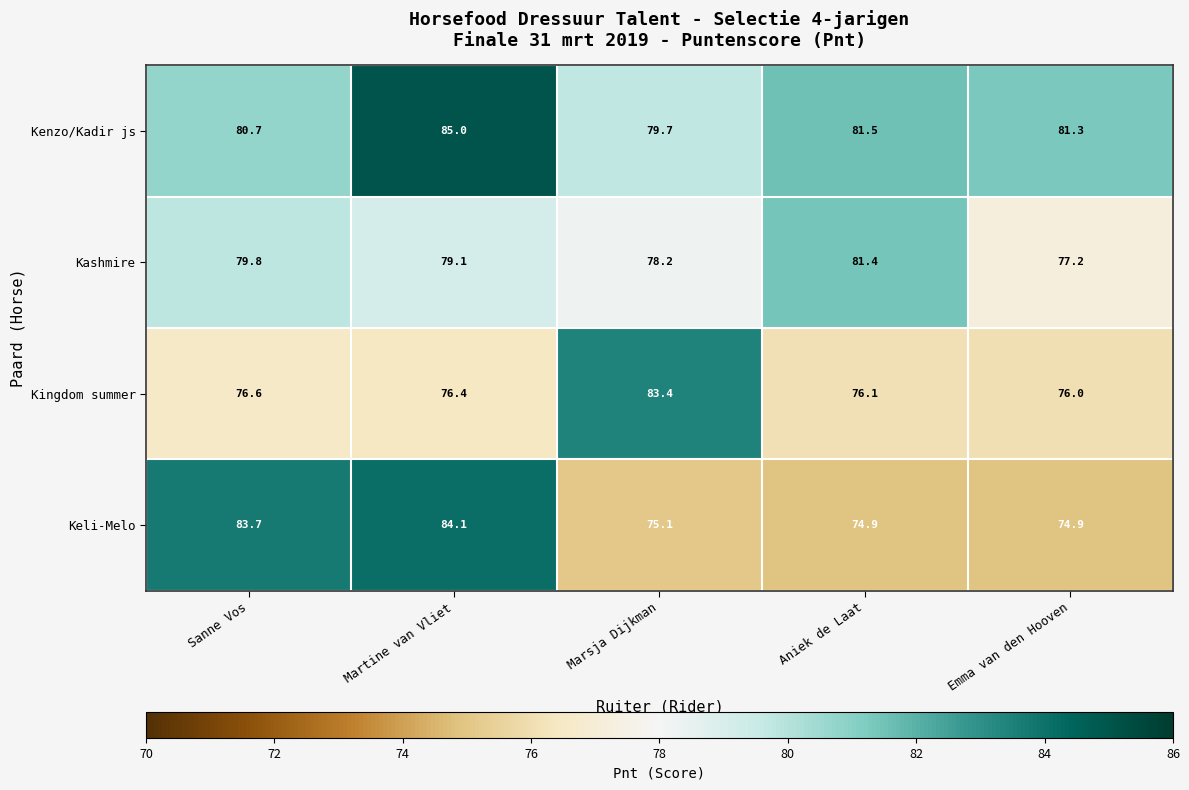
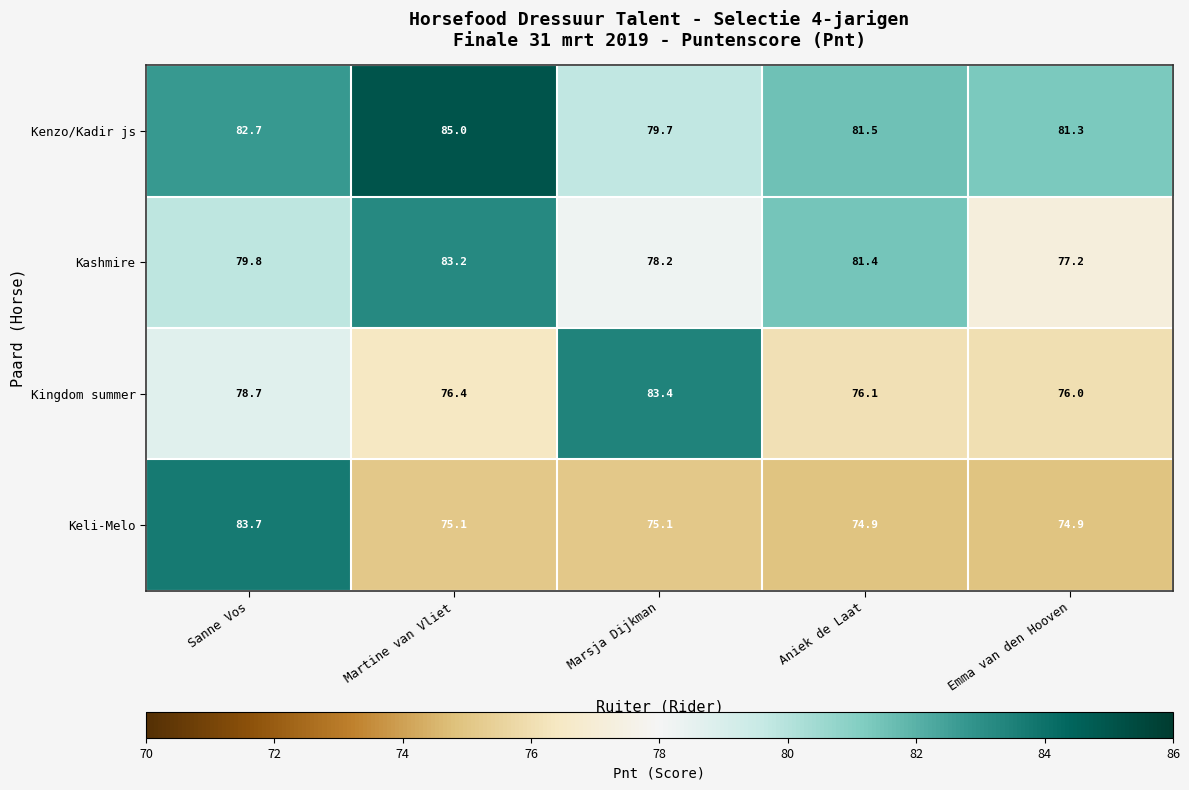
  {
    "Kenzo/Kadir js": {
-     "Sanne Vos": 80.7,
+     "Sanne Vos": 82.7,
      "Martine van Vliet": 85.0,
      "Marsja Dijkman": 79.7,
      "Aniek de Laat": 81.5,
      "Emma van den Hooven": 81.3
    },
    "Kashmire": {
      "Sanne Vos": 79.8,
-     "Martine van Vliet": 79.1,
+     "Martine van Vliet": 83.2,
      "Marsja Dijkman": 78.2,
      "Aniek de Laat": 81.4,
      "Emma van den Hooven": 77.2
    },
    "Kingdom summer": {
-     "Sanne Vos": 76.6,
+     "Sanne Vos": 78.7,
      "Martine van Vliet": 76.4,
      "Marsja Dijkman": 83.4,
      "Aniek de Laat": 76.1,
      "Emma van den Hooven": 76.0
    },
    "Keli-Melo": {
      "Sanne Vos": 83.7,
-     "Martine van Vliet": 84.1,
+     "Martine van Vliet": 75.1,
      "Marsja Dijkman": 75.1,
      "Aniek de Laat": 74.9,
      "Emma van den Hooven": 74.9
    }
  }
